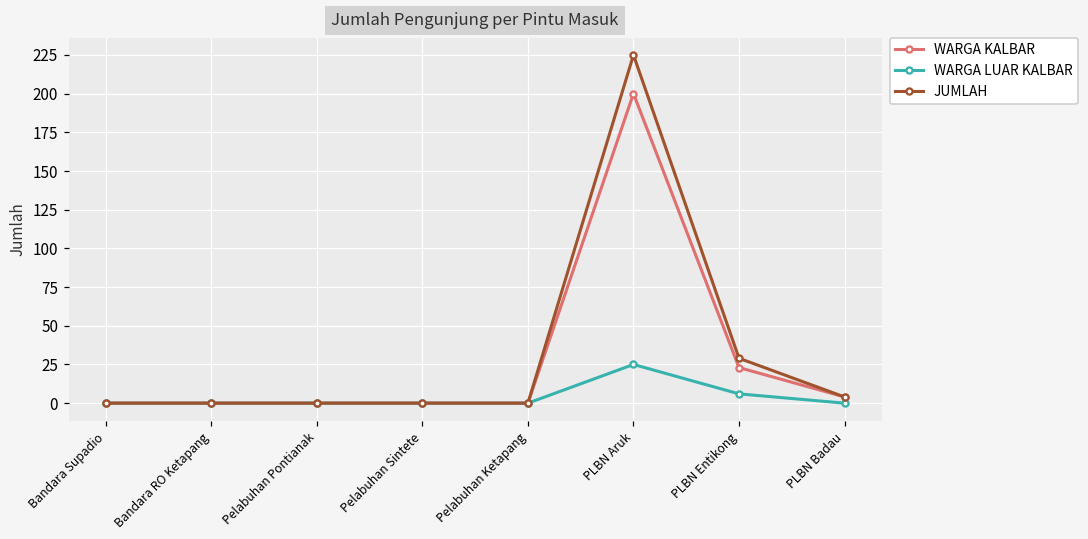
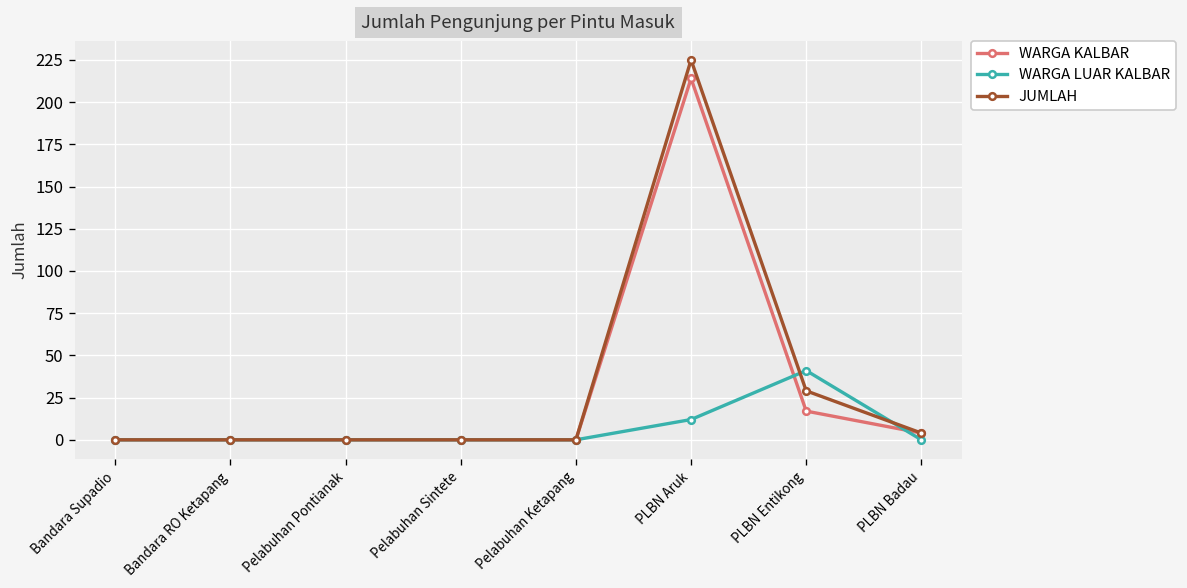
  {
    "WARGA KALBAR": {
-     "PLBN Aruk": 200,
-     "PLBN Entikong": 23
+     "PLBN Aruk": 214,
+     "PLBN Entikong": 17
    },
    "WARGA LUAR KALBAR": {
-     "PLBN Aruk": 25,
-     "PLBN Entikong": 6,
+     "PLBN Aruk": 12,
+     "PLBN Entikong": 41,
      "PLBN Badau": 0
    },
    "JUMLAH": {
      "PLBN Aruk": 225,
      "PLBN Entikong": 29
    }
  }
